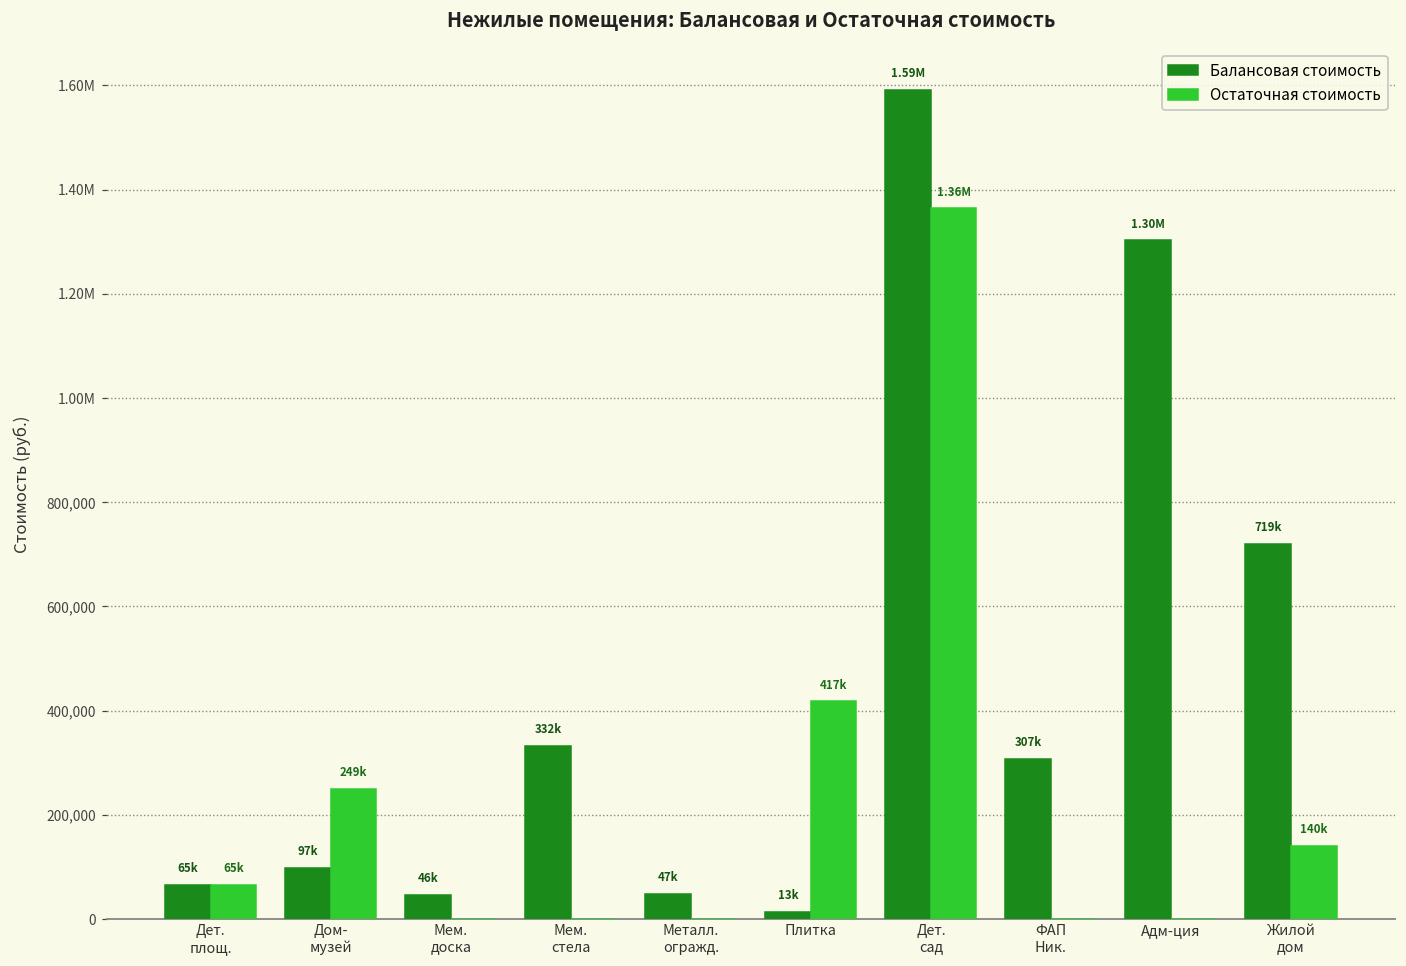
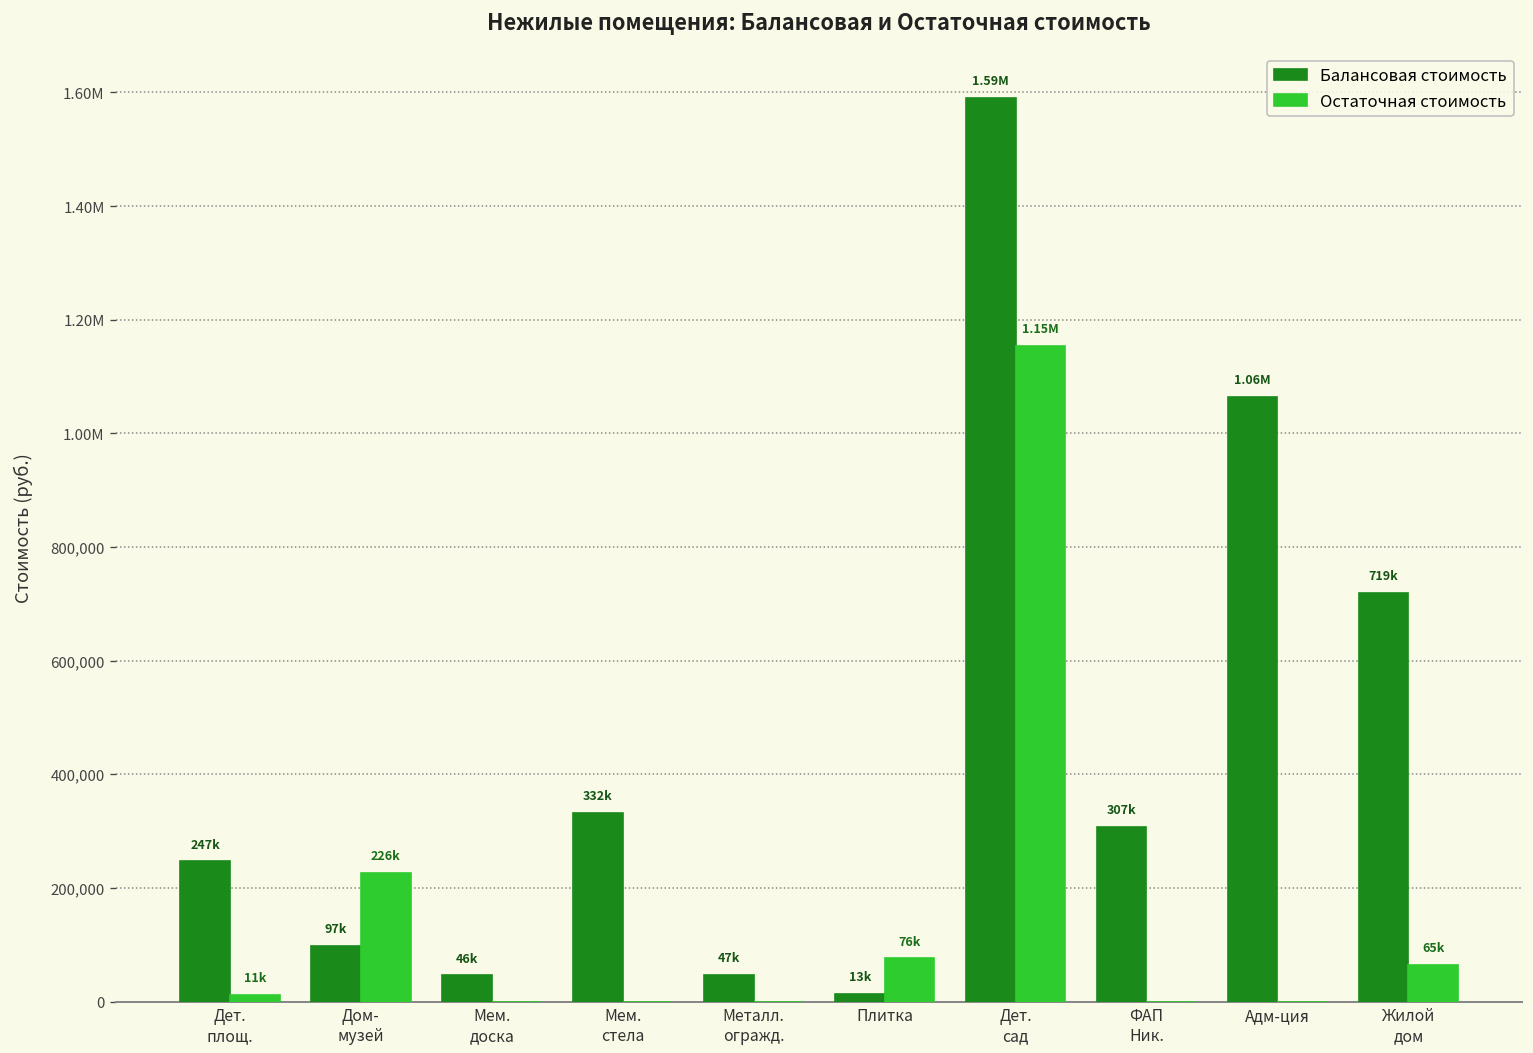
  {
    "Балансовая стоимость": {
-     "Дет. площ.": "65k",
+     "Дет. площ.": "247k",
      "Дом- музей": "97k",
      "Мем. доска": "46k",
      "Мем. стела": "332k",
      "Металл. огражд.": "47k",
      "Плитка": "13k",
      "Дет. сад": "1.59M",
      "ФАП Ник.": "307k",
-     "Адм-ция": "1.30M",
+     "Адм-ция": "1.06M",
      "Жилой дом": "719k"
    },
    "Остаточная стоимость": {
-     "Дет. площ.": "65k",
-     "Дом- музей": "249k",
-     "Плитка": "417k",
-     "Дет. сад": "1.36M",
-     "Жилой дом": "140k"
+     "Дет. площ.": "11k",
+     "Дом- музей": "226k",
+     "Плитка": "76k",
+     "Дет. сад": "1.15M",
+     "Жилой дом": "65k"
    }
  }
